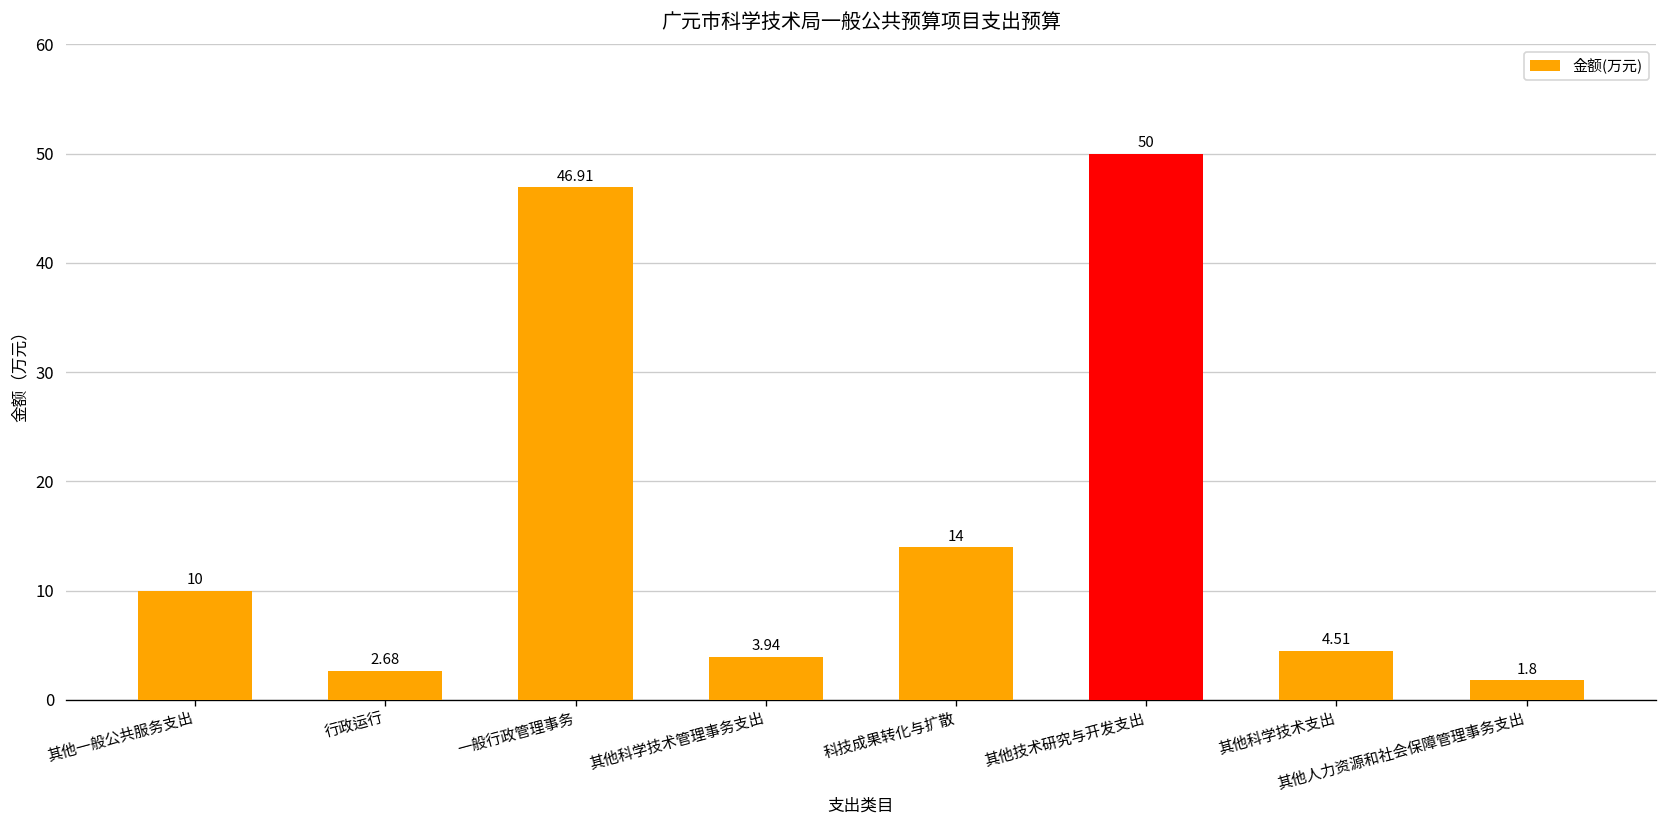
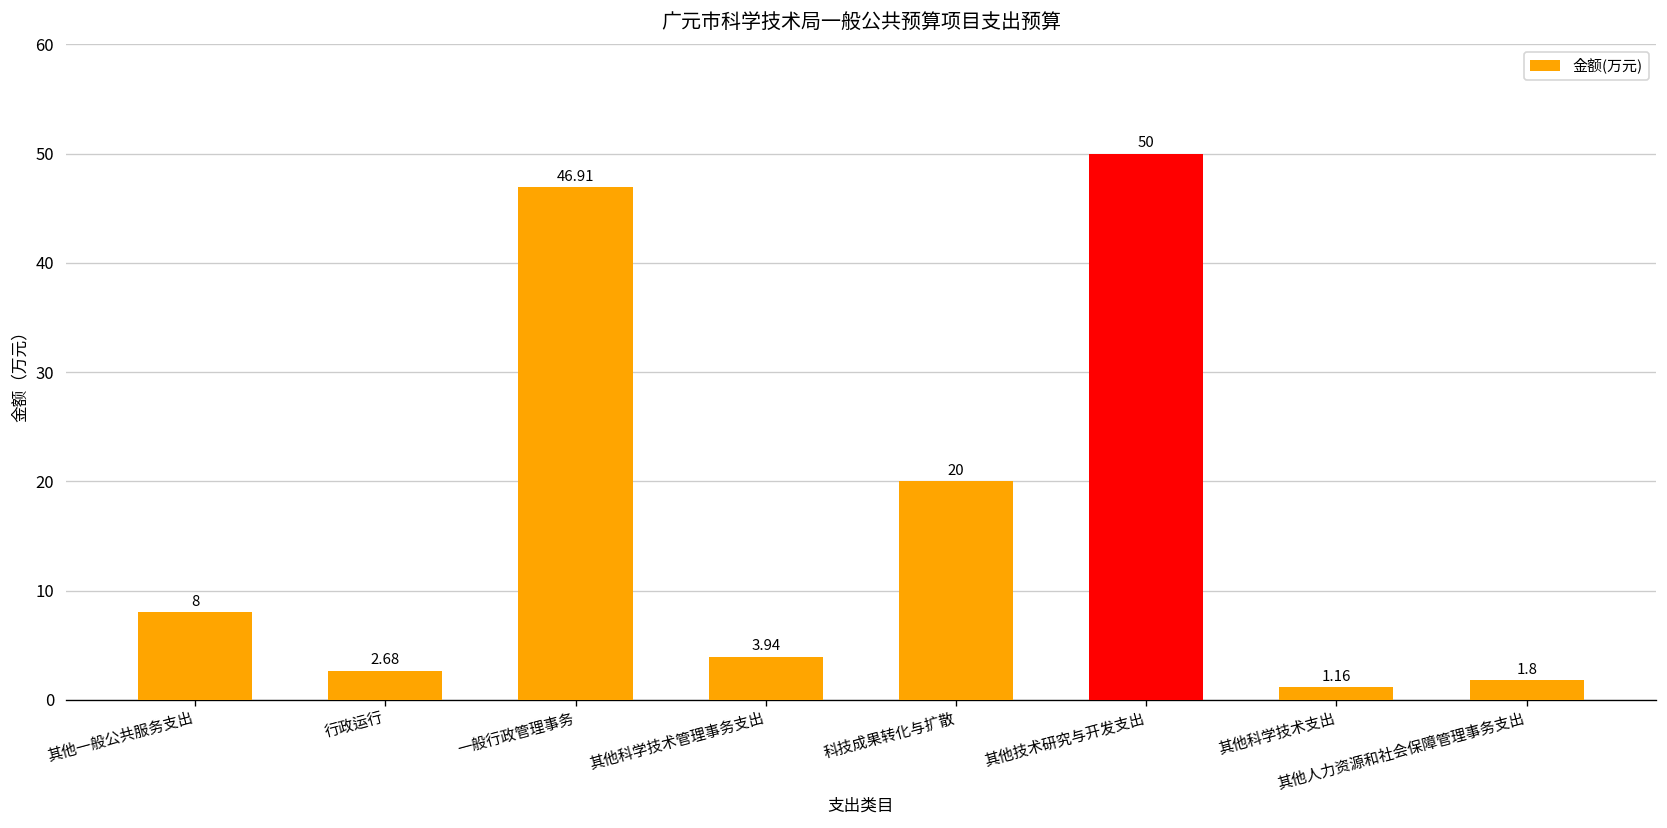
  {
-   "其他一般公共服务支出": 10,
+   "其他一般公共服务支出": 8,
    "行政运行": 2.68,
    "一般行政管理事务": 46.91,
    "其他科学技术管理事务支出": 3.94,
-   "科技成果转化与扩散": 14,
+   "科技成果转化与扩散": 20,
    "其他技术研究与开发支出": 50,
-   "其他科学技术支出": 4.51,
+   "其他科学技术支出": 1.16,
    "其他人力资源和社会保障管理事务支出": 1.8
  }
